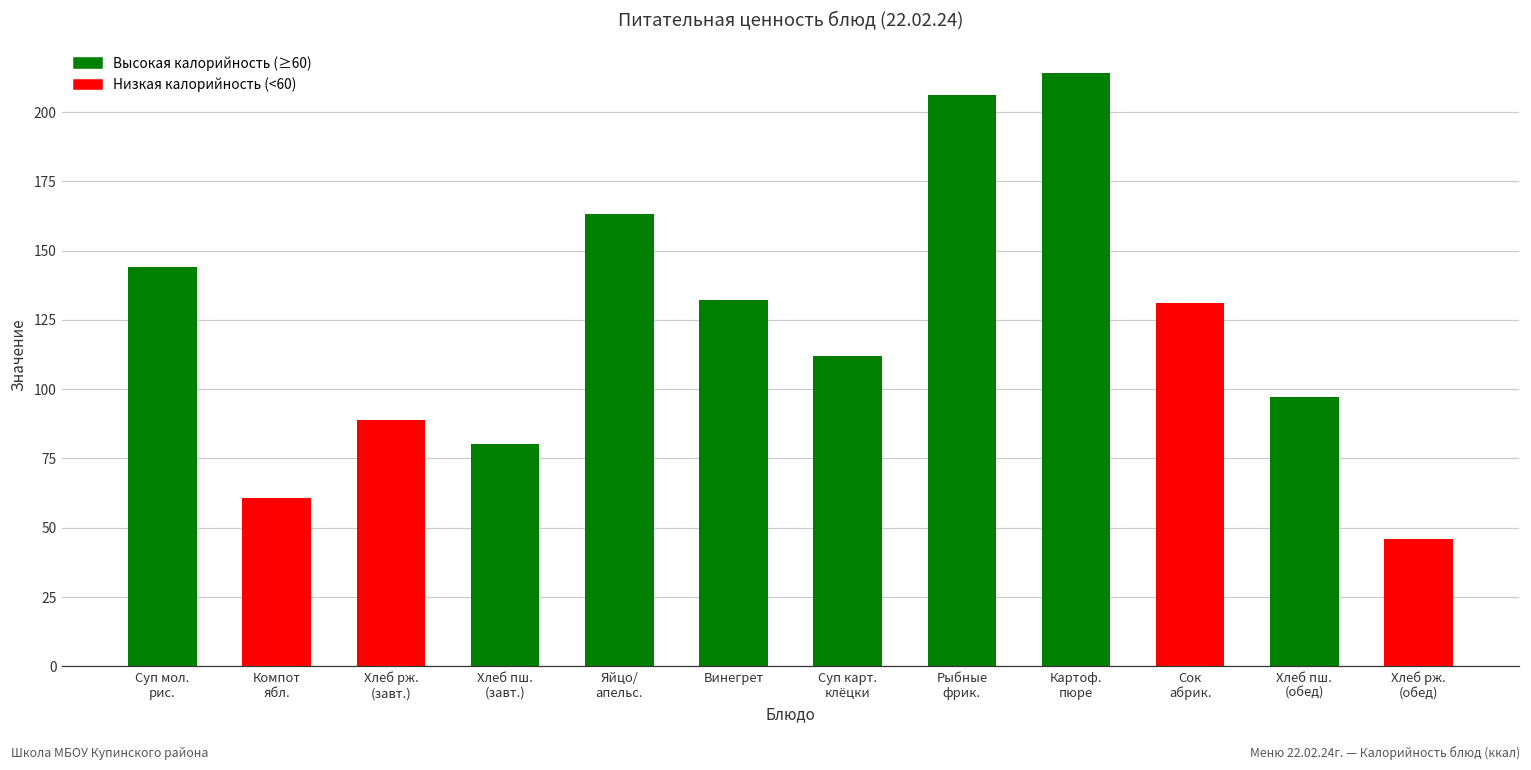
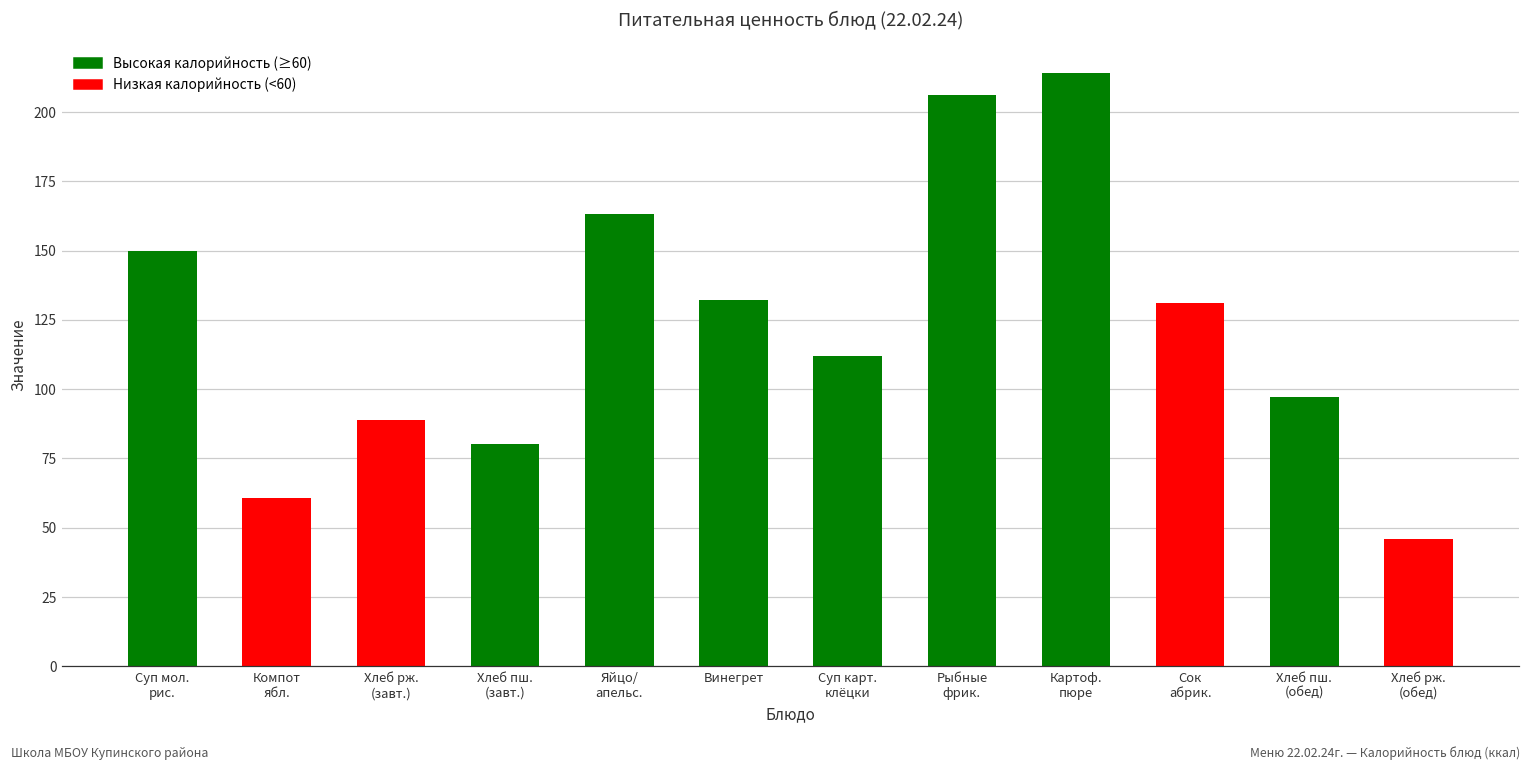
  {
-   "Суп мол. рис.": 144,
+   "Суп мол. рис.": 150,
    "Компот ябл.": 61,
    "Хлеб рж. (завт.)": 89,
    "Хлеб пш. (завт.)": 80,
    "Яйцо/ апельс.": 163,
    "Винегрет": 132,
    "Суп карт. клёцки": 112,
    "Рыбные фрик.": 206,
    "Картоф. пюре": 214,
    "Сок абрик.": 131,
    "Хлеб пш. (обед)": 97,
    "Хлеб рж. (обед)": 46
  }
